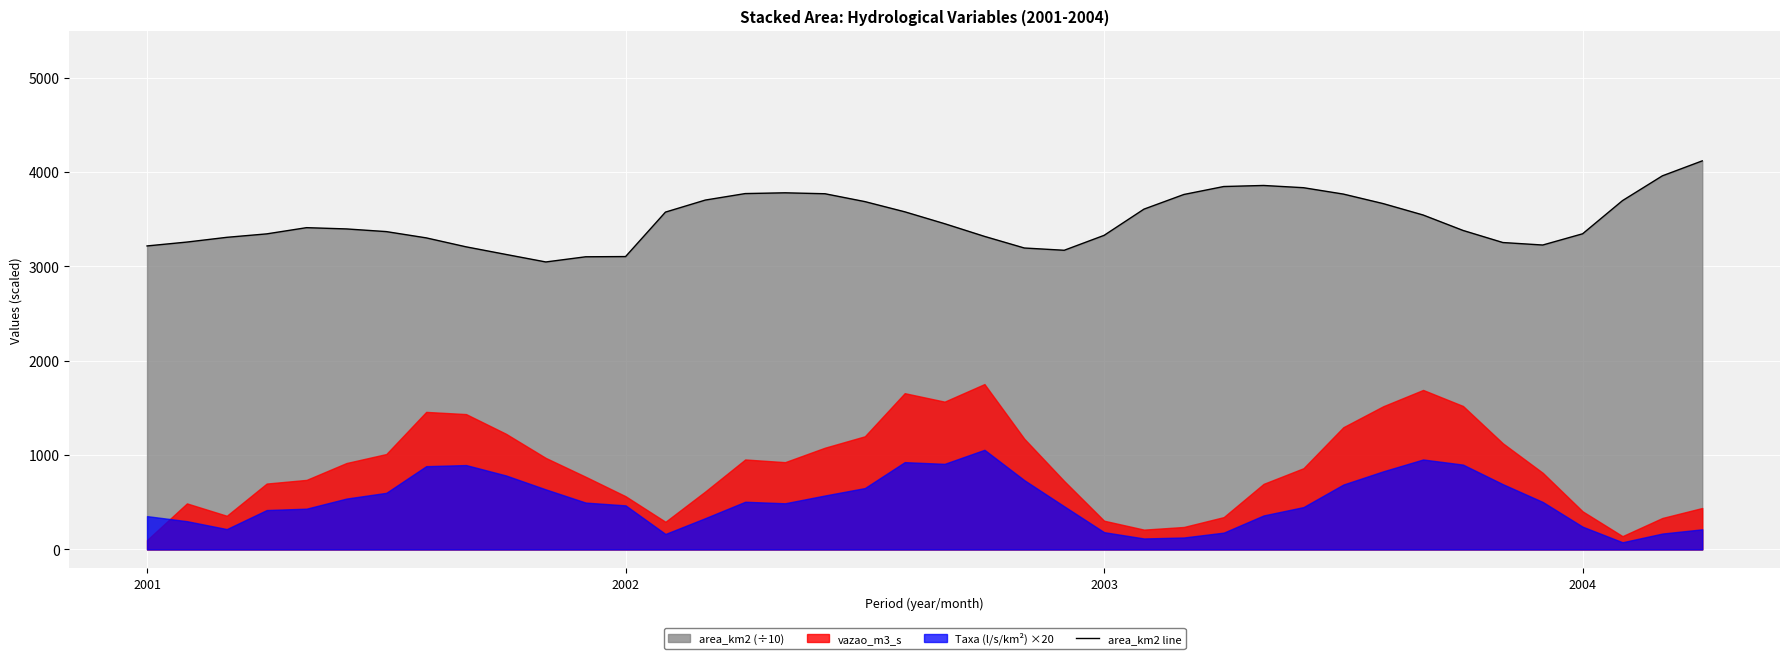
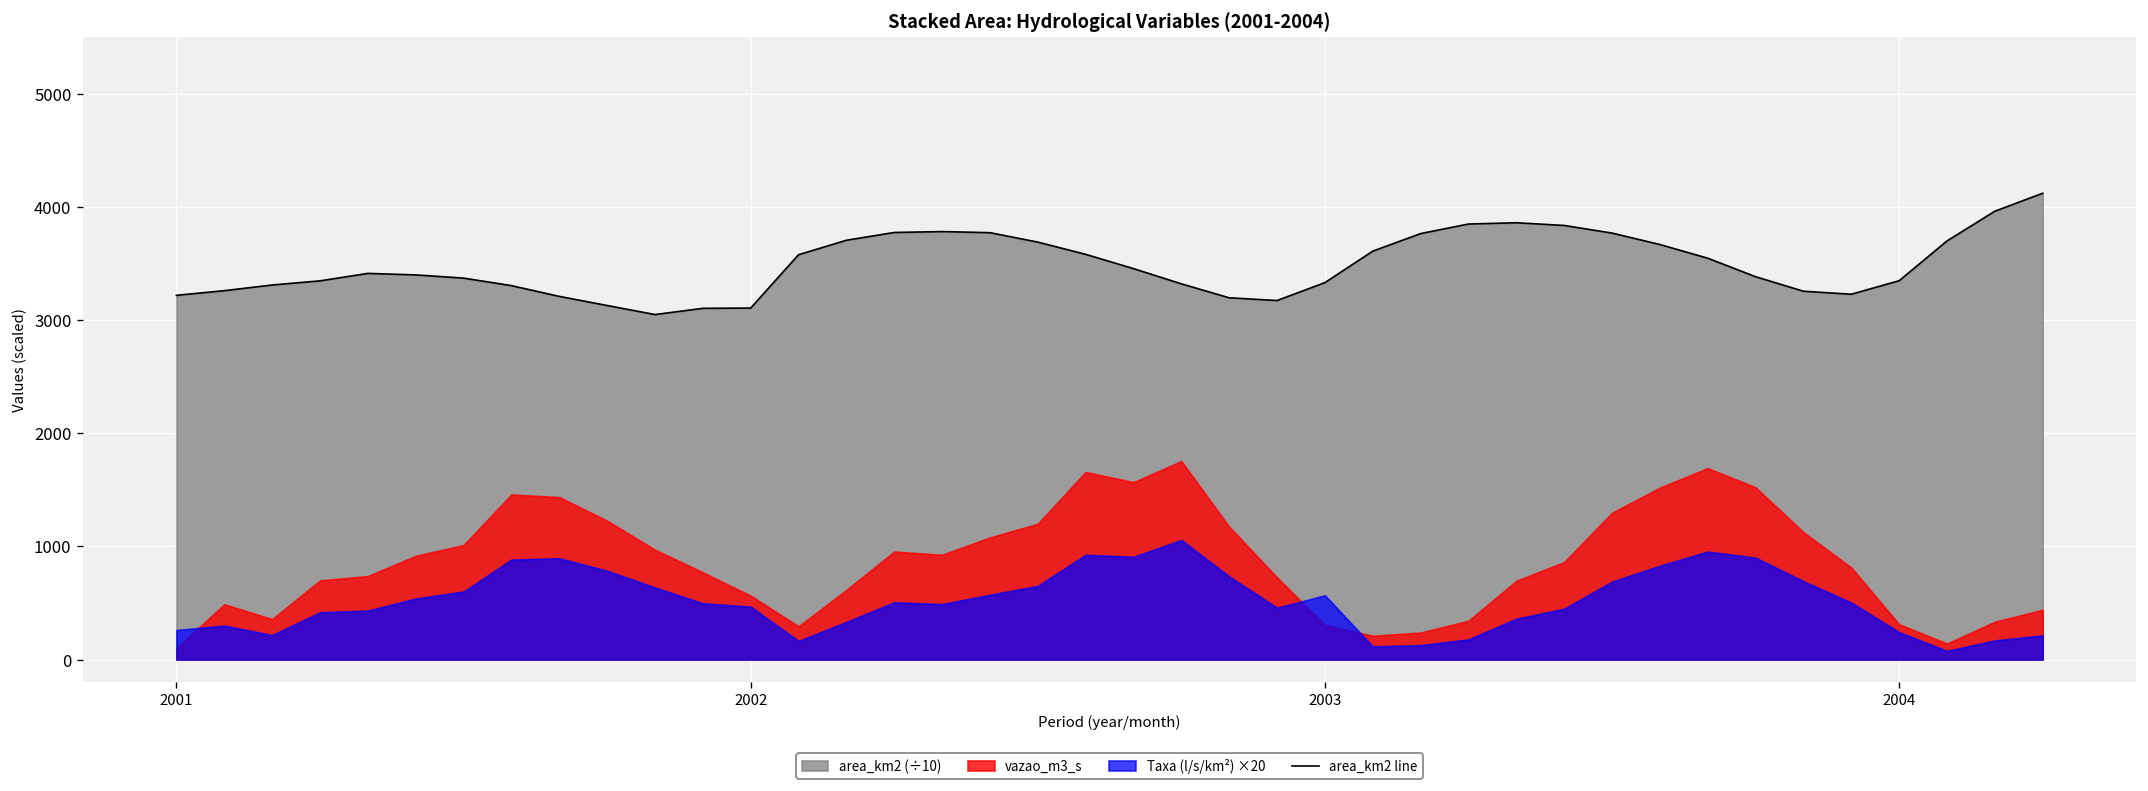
  {
    "area_km2 (÷10)": {
      "2001": 3200,
      "2002": 3100,
      "2003": 3300,
      "2004": 3300
    },
    "vazao_m3_s": {
      "2001": 100,
      "2002": 600,
      "2003": 300,
-     "2004": 400
+     "2004": 300
    },
    "Taxa (l/s/km²) ×20": {
-     "2001": 400,
+     "2001": 300,
      "2002": 500,
-     "2003": 200,
+     "2003": 600,
      "2004": 200
    }
  }
